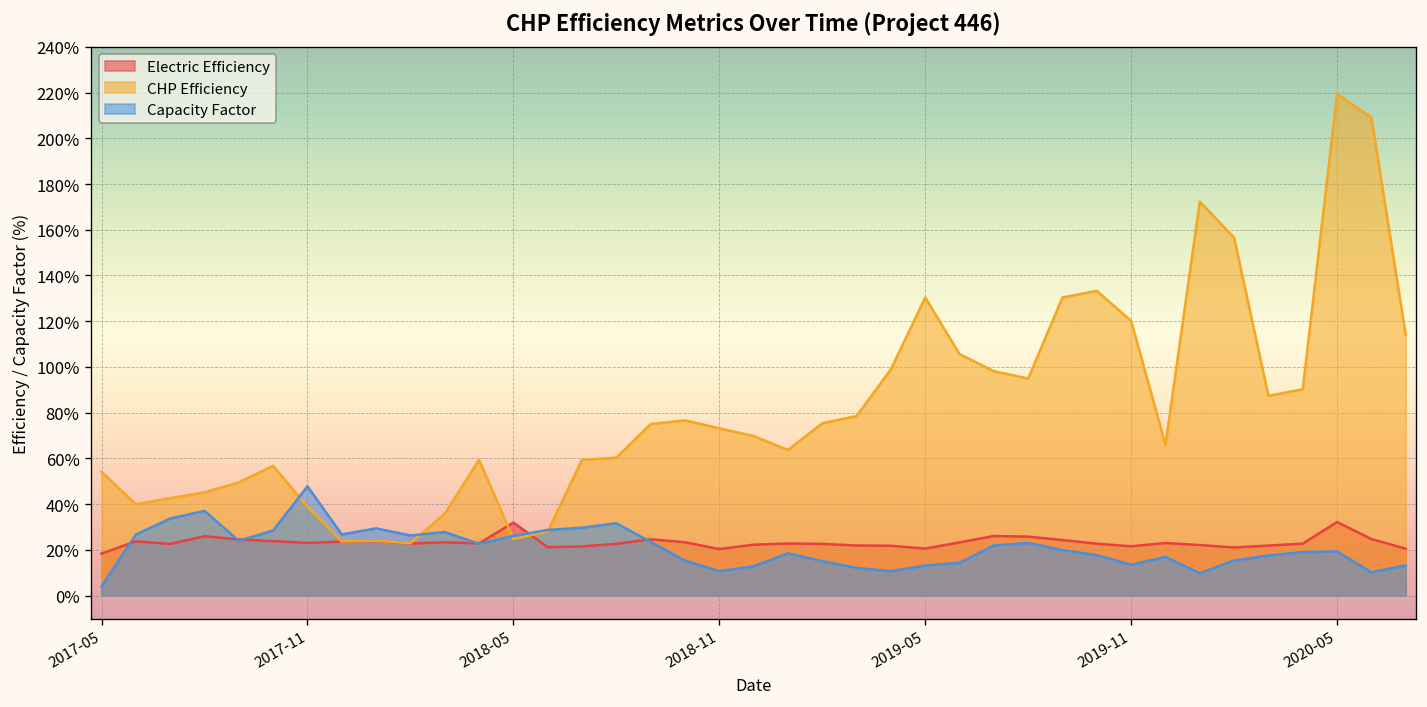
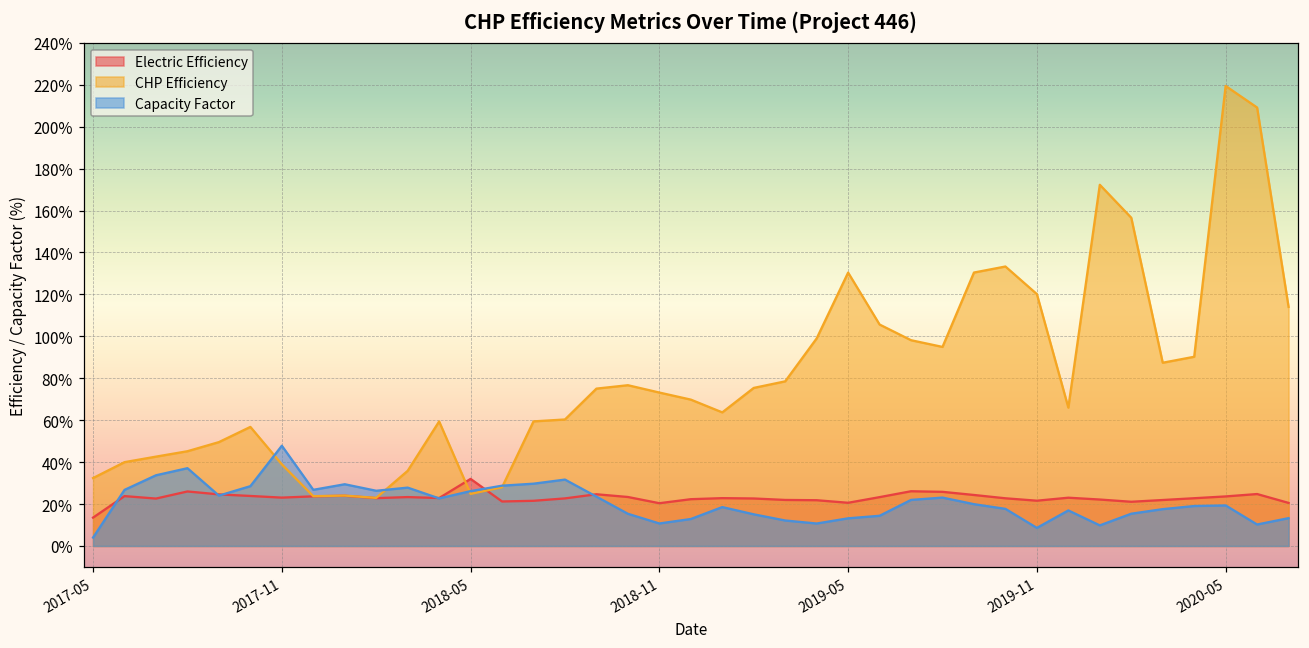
  {
    "Electric Efficiency": {
-     "2017-05": "18%",
+     "2017-05": "14%",
      "2017-11": "23%",
      "2018-05": "32%",
      "2018-11": "20%",
      "2019-05": "21%",
      "2019-11": "22%",
-     "2020-05": "32%"
+     "2020-05": "24%"
    },
    "CHP Efficiency": {
-     "2017-05": "54%",
+     "2017-05": "32%",
      "2017-11": "39%",
      "2018-11": "73%",
      "2019-05": "130%",
      "2019-11": "120%",
      "2020-05": "219%"
    },
    "Capacity Factor": {
      "2017-05": "4%",
      "2017-11": "48%",
      "2018-11": "11%",
      "2019-05": "13%",
-     "2019-11": "14%",
+     "2019-11": "9%",
      "2020-05": "19%"
    }
  }
